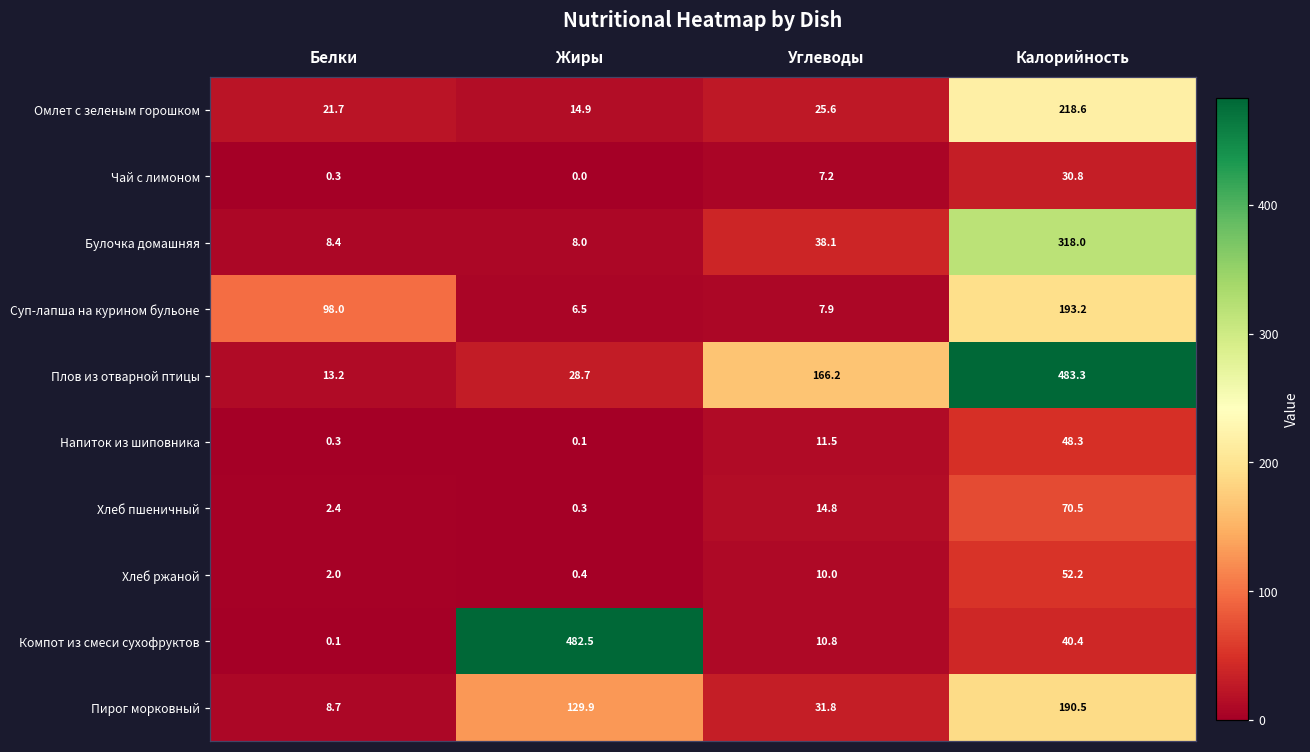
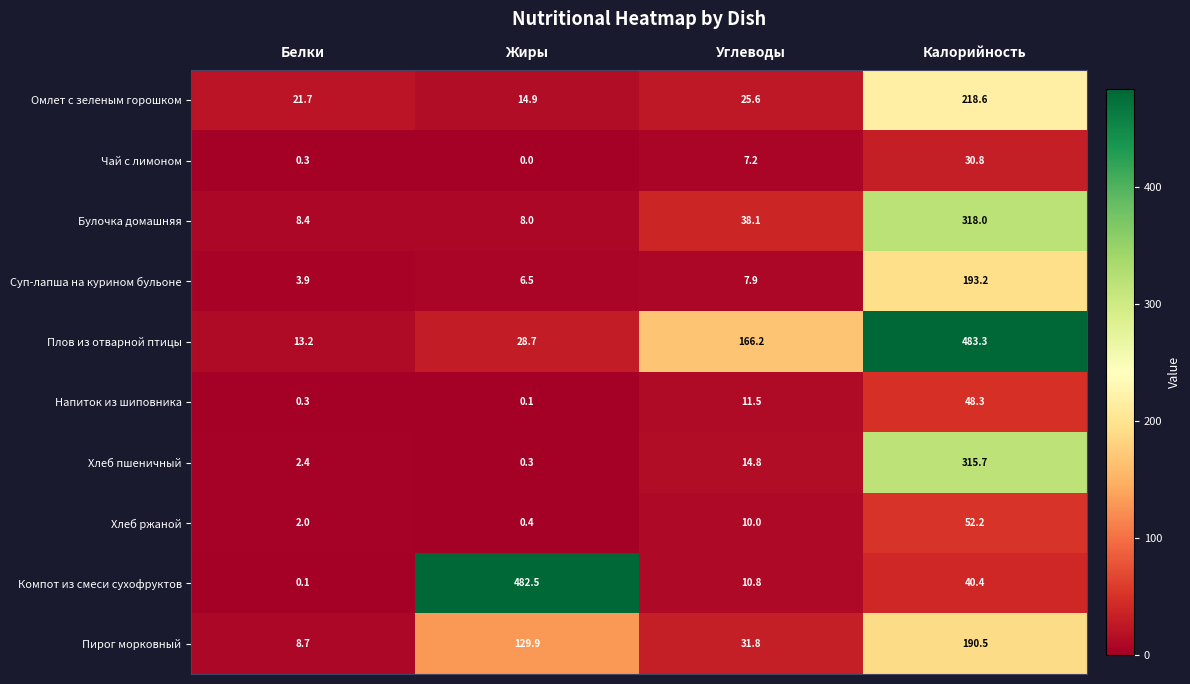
  {
    "Омлет с зеленым горошком": {
      "Белки": 21.7,
      "Жиры": 14.9,
      "Углеводы": 25.6,
      "Калорийность": 218.6
    },
    "Чай с лимоном": {
      "Белки": 0.3,
      "Жиры": 0.0,
      "Углеводы": 7.2,
      "Калорийность": 30.8
    },
    "Булочка домашняя": {
      "Белки": 8.4,
      "Жиры": 8.0,
      "Углеводы": 38.1,
      "Калорийность": 318.0
    },
    "Суп-лапша на курином бульоне": {
-     "Белки": 98.0,
+     "Белки": 3.9,
      "Жиры": 6.5,
      "Углеводы": 7.9,
      "Калорийность": 193.2
    },
    "Плов из отварной птицы": {
      "Белки": 13.2,
      "Жиры": 28.7,
      "Углеводы": 166.2,
      "Калорийность": 483.3
    },
    "Напиток из шиповника": {
      "Белки": 0.3,
      "Жиры": 0.1,
      "Углеводы": 11.5,
      "Калорийность": 48.3
    },
    "Хлеб пшеничный": {
      "Белки": 2.4,
      "Жиры": 0.3,
      "Углеводы": 14.8,
-     "Калорийность": 70.5
+     "Калорийность": 315.7
    },
    "Хлеб ржаной": {
      "Белки": 2.0,
      "Жиры": 0.4,
      "Углеводы": 10.0,
      "Калорийность": 52.2
    },
    "Компот из смеси сухофруктов": {
      "Белки": 0.1,
      "Жиры": 482.5,
      "Углеводы": 10.8,
      "Калорийность": 40.4
    },
    "Пирог морковный": {
      "Белки": 8.7,
      "Жиры": 129.9,
      "Углеводы": 31.8,
      "Калорийность": 190.5
    }
  }
